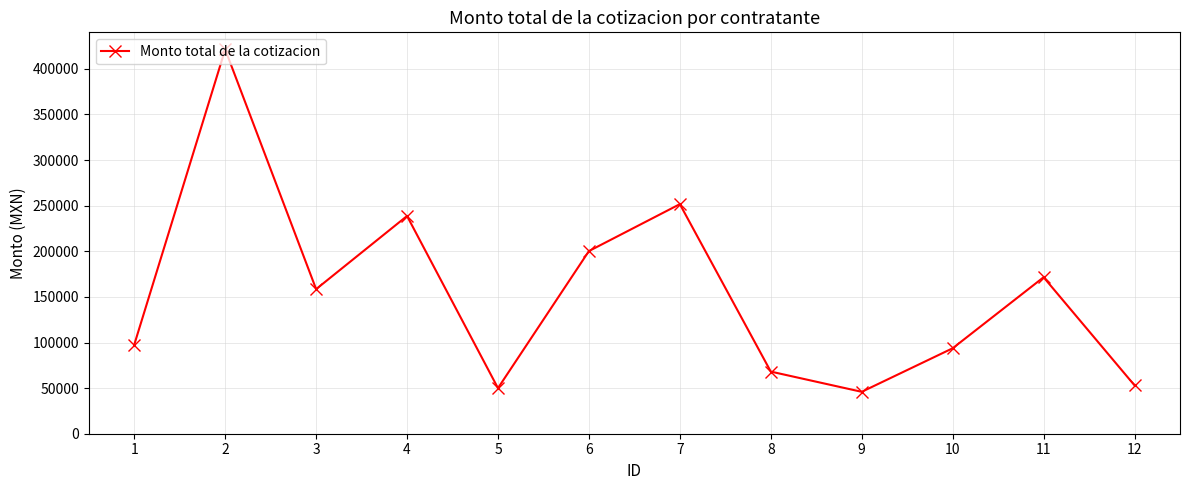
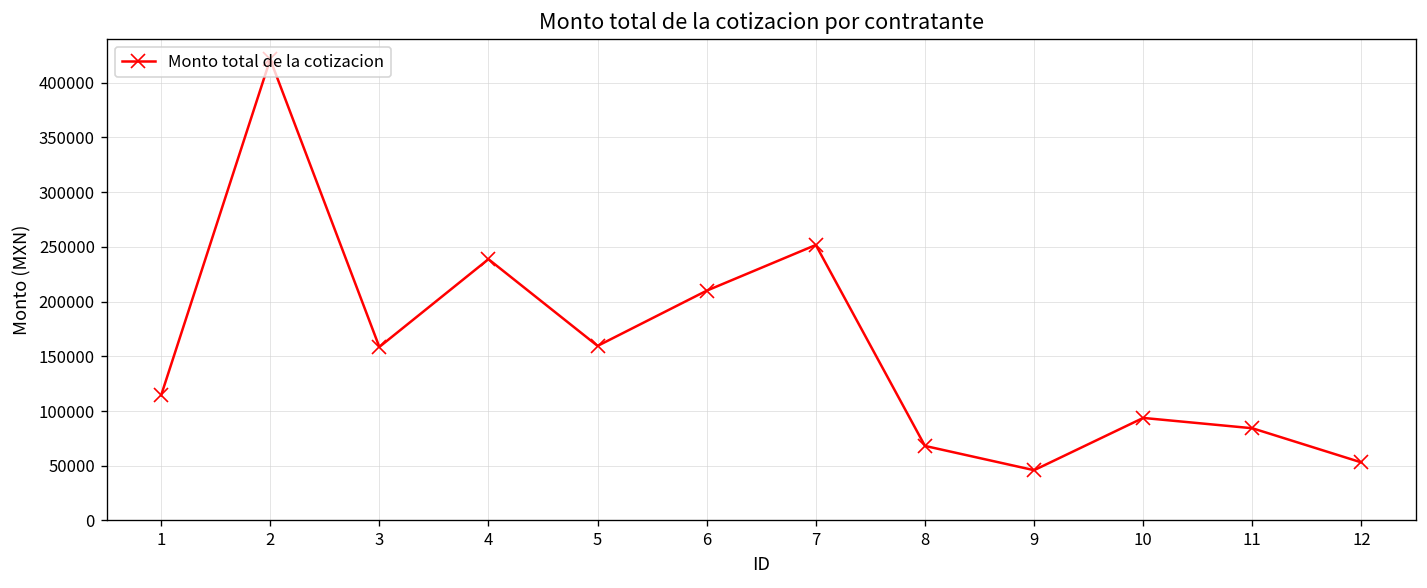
  {
-   "1": 100000,
+   "1": 110000,
    "3": 160000,
    "4": 240000,
-   "5": 50000,
-   "6": 200000,
+   "5": 160000,
+   "6": 210000,
    "7": 250000,
    "8": 70000,
    "9": 50000,
    "10": 90000,
-   "11": 170000,
+   "11": 80000,
    "12": 50000
  }
